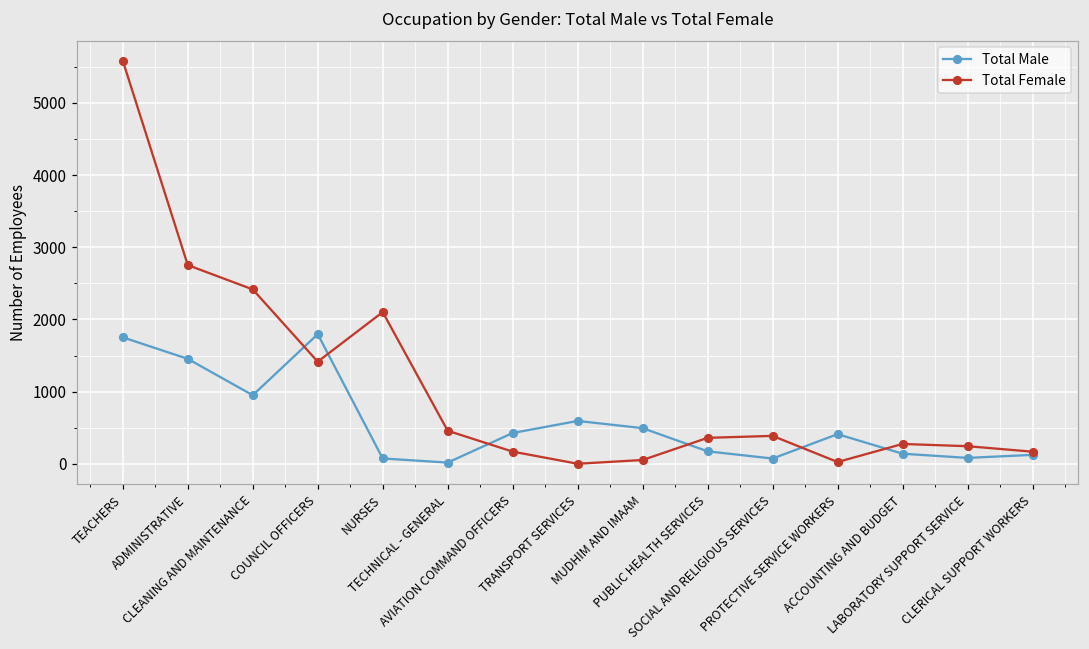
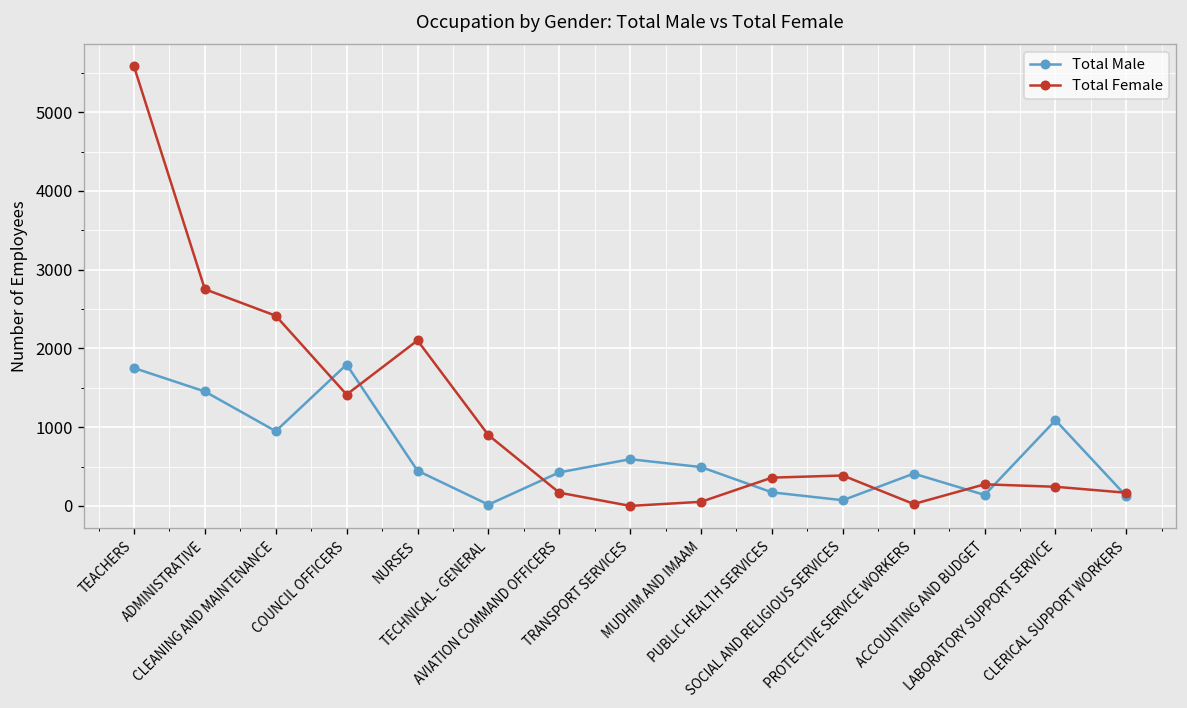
  {
    "Total Male": {
      "TEACHERS": 1800,
      "ADMINISTRATIVE": 1500,
      "CLEANING AND MAINTENANCE": 1000,
      "COUNCIL OFFICERS": 1800,
-     "NURSES": 100,
+     "NURSES": 400,
      "TECHNICAL - GENERAL": 0,
      "AVIATION COMMAND OFFICERS": 400,
      "TRANSPORT SERVICES": 600,
      "MUDHIM AND IMAAM": 500,
      "PUBLIC HEALTH SERVICES": 200,
      "SOCIAL AND RELIGIOUS SERVICES": 100,
      "PROTECTIVE SERVICE WORKERS": 400,
      "ACCOUNTING AND BUDGET": 100,
-     "LABORATORY SUPPORT SERVICE": 100,
+     "LABORATORY SUPPORT SERVICE": 1100,
      "CLERICAL SUPPORT WORKERS": 100
    },
    "Total Female": {
      "TEACHERS": 5600,
      "ADMINISTRATIVE": 2800,
      "CLEANING AND MAINTENANCE": 2400,
      "COUNCIL OFFICERS": 1400,
      "NURSES": 2100,
-     "TECHNICAL - GENERAL": 500,
+     "TECHNICAL - GENERAL": 900,
      "AVIATION COMMAND OFFICERS": 200,
      "TRANSPORT SERVICES": 0,
      "MUDHIM AND IMAAM": 100,
      "PUBLIC HEALTH SERVICES": 400,
      "SOCIAL AND RELIGIOUS SERVICES": 400,
      "PROTECTIVE SERVICE WORKERS": 0,
      "ACCOUNTING AND BUDGET": 300,
      "LABORATORY SUPPORT SERVICE": 200,
      "CLERICAL SUPPORT WORKERS": 200
    }
  }
